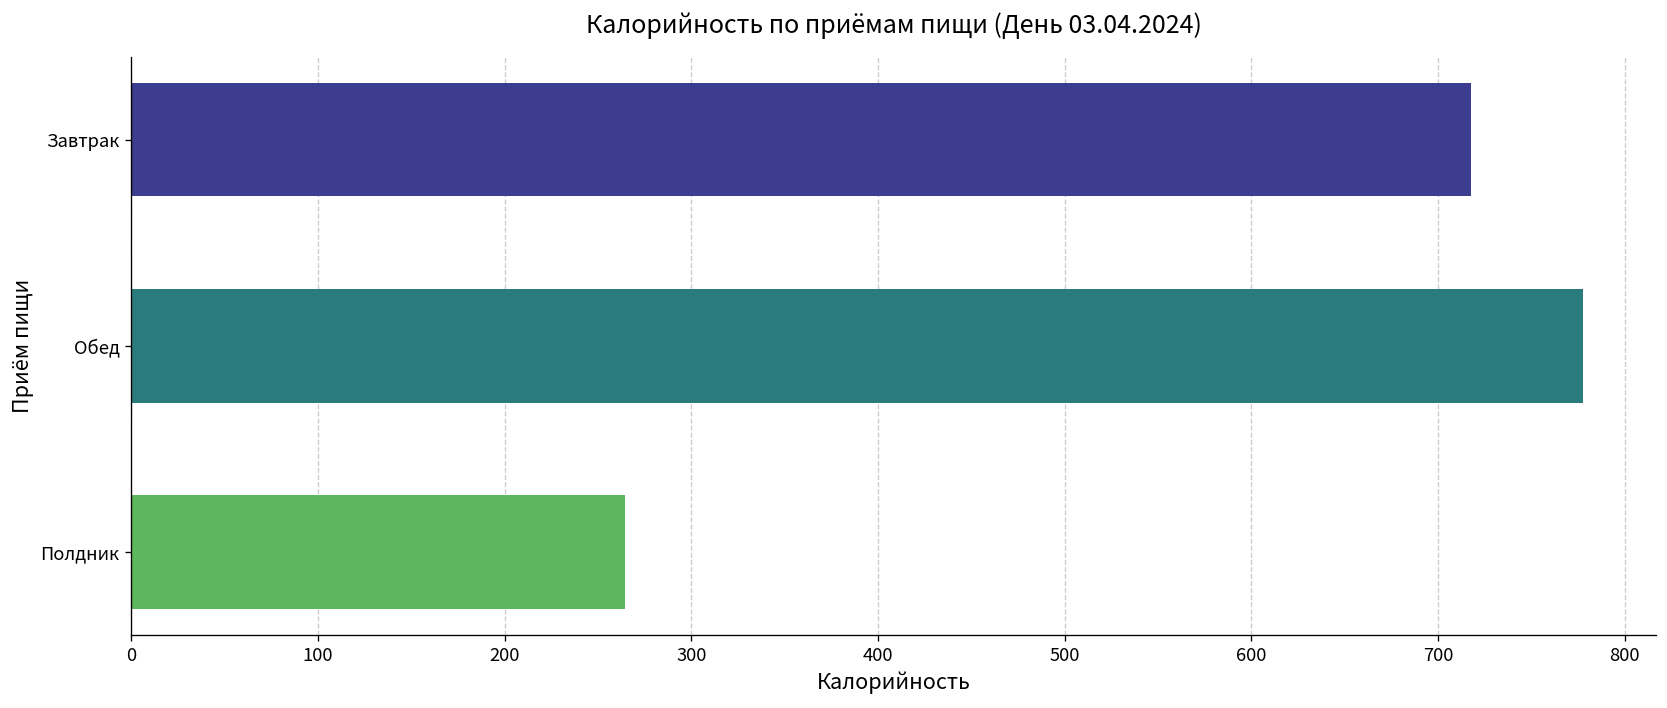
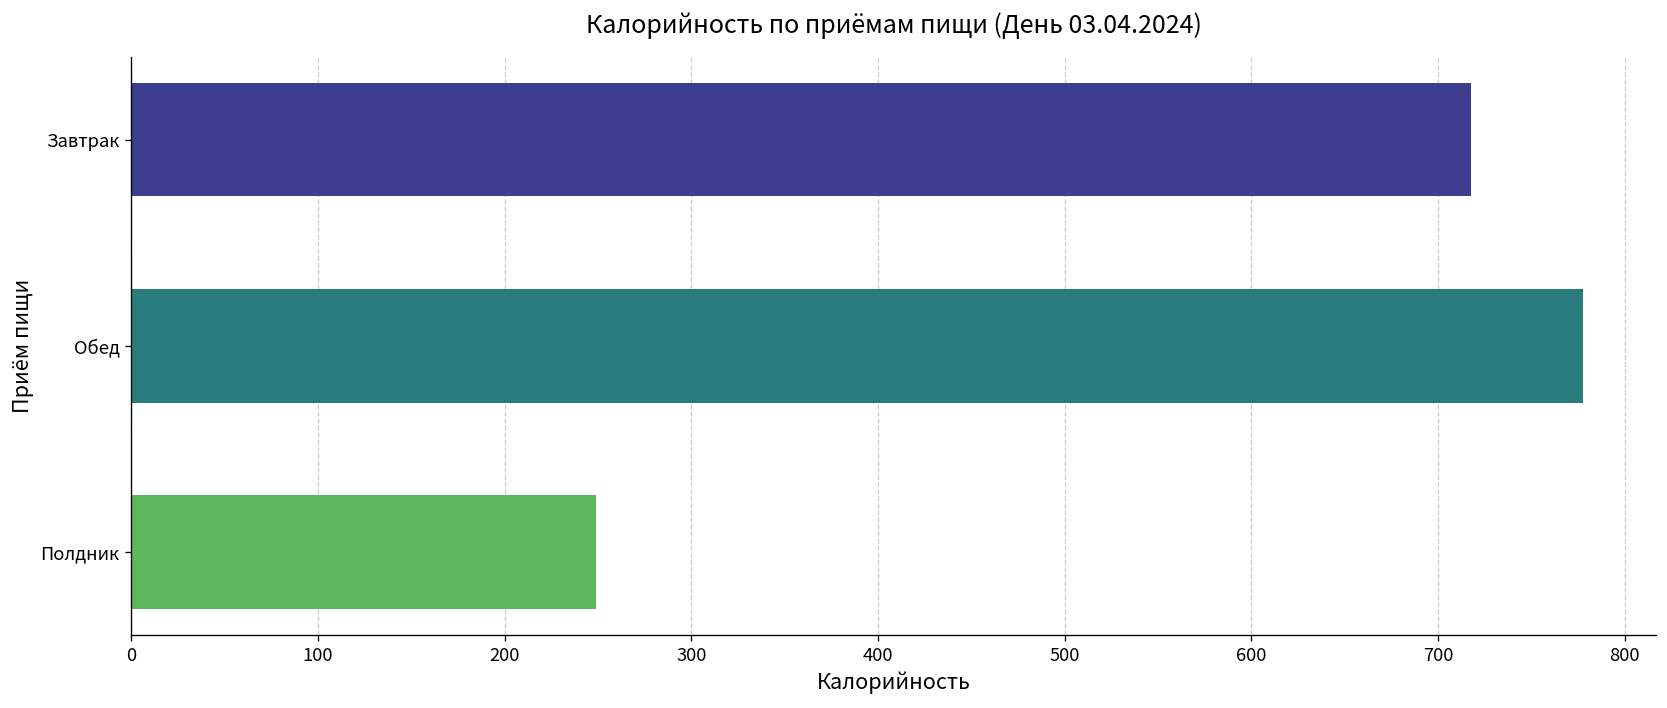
  {
    "Завтрак": 718,
    "Обед": 778,
-   "Полдник": 264
+   "Полдник": 249
  }
